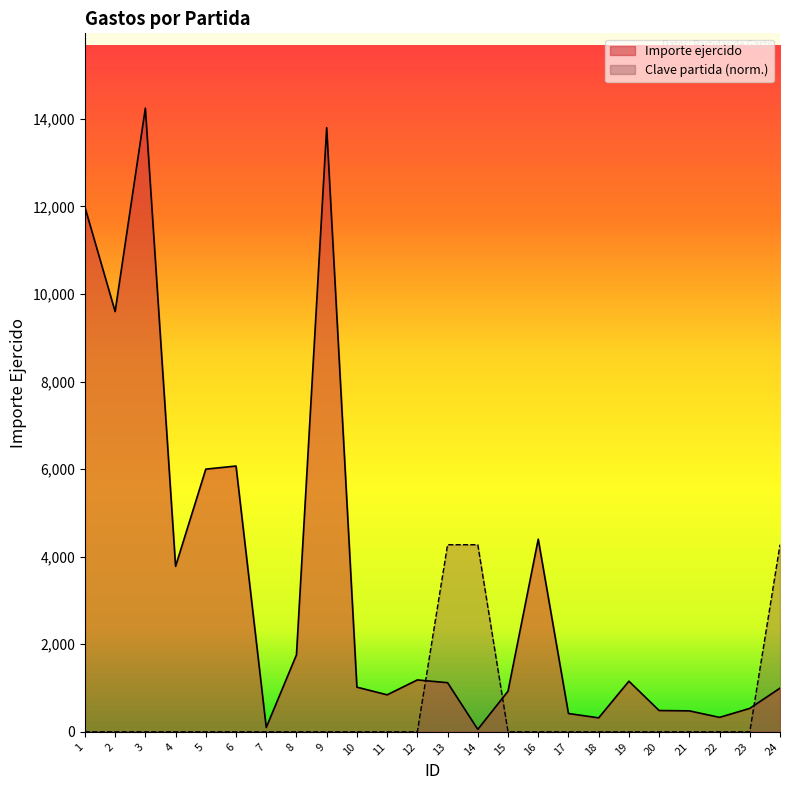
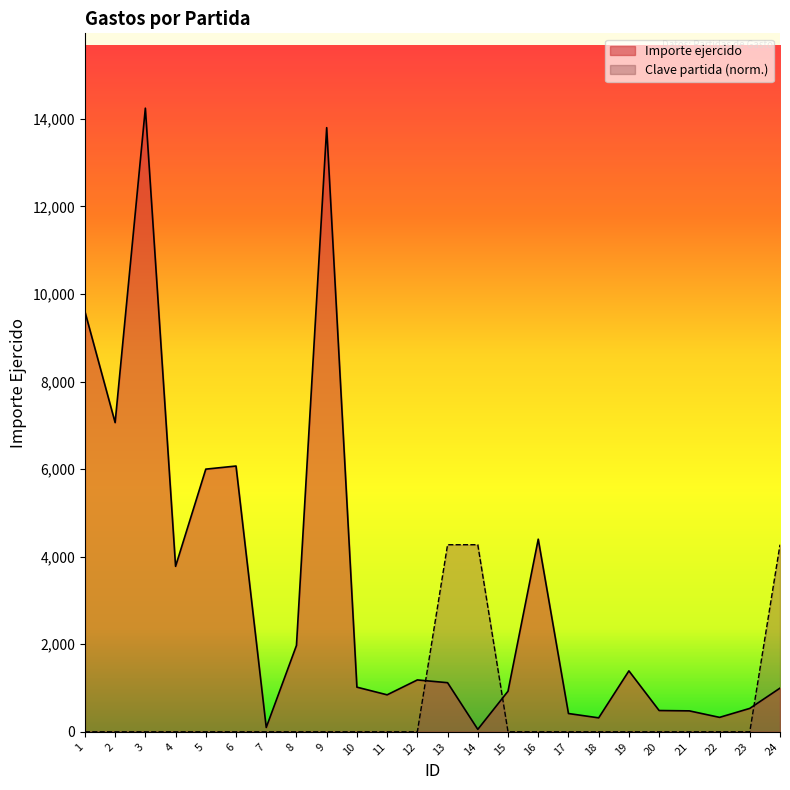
  {
    "Importe ejercido": {
-     "1": "12,000",
-     "2": "9,600",
+     "1": "9,600",
+     "2": "7,100",
      "3": "14,200",
      "4": "3,800",
      "5": "6,000",
      "6": "6,100",
      "7": "100",
-     "8": "1,800",
+     "8": "2,000",
      "9": "13,800",
      "10": "1,000",
      "11": "800",
      "12": "1,200",
      "13": "1,100",
      "14": "100",
      "15": "900",
      "16": "4,400",
      "17": "400",
      "18": "300",
-     "19": "1,200",
+     "19": "1,400",
      "20": "500",
      "21": "500",
      "22": "300",
      "23": "500",
      "24": "1,000"
    },
    "Clave partida (norm.)": {
      "1": "0",
      "2": "0",
      "3": "0",
      "4": "0",
      "5": "0",
      "6": "0",
      "7": "0",
      "8": "0",
      "9": "0",
      "10": "0",
      "11": "0",
      "12": "0",
      "13": "4,300",
      "14": "4,300",
      "15": "0",
      "16": "0",
      "17": "0",
      "18": "0",
      "19": "0",
      "20": "0",
      "21": "0",
      "22": "0",
      "23": "0",
      "24": "4,300"
    }
  }
